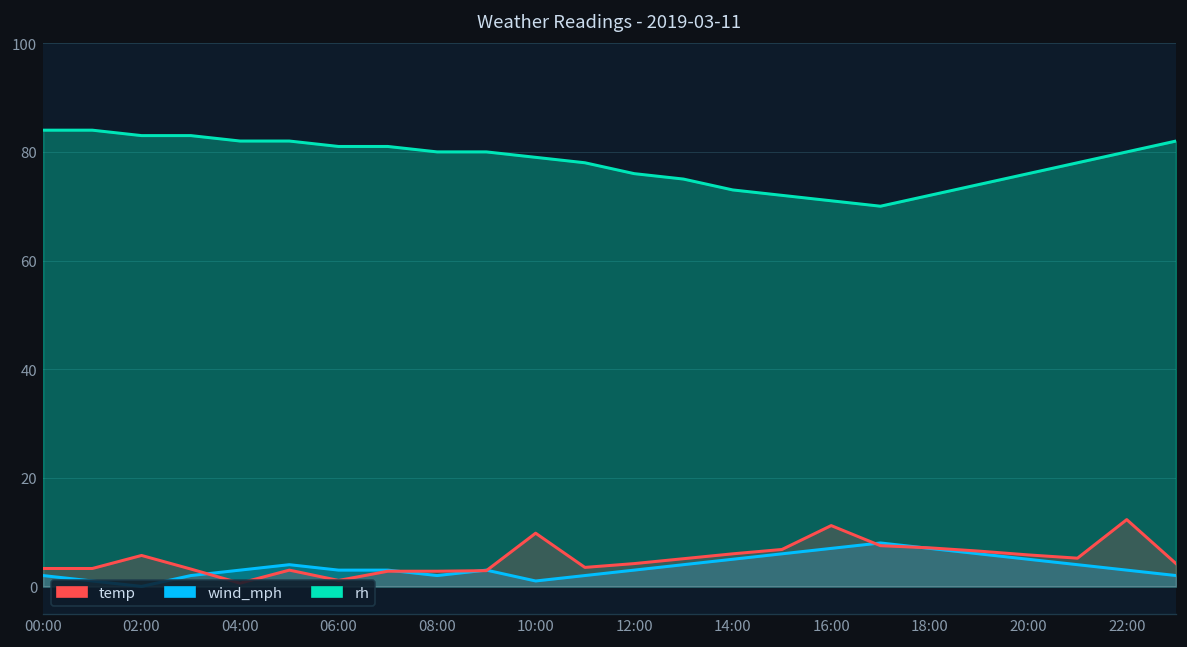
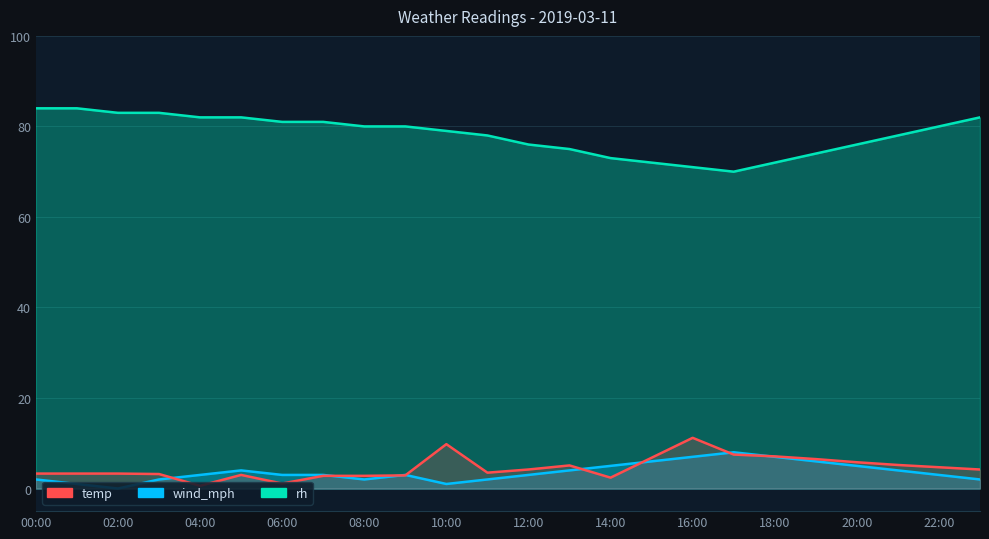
  {
    "temp": {
      "00:00": 3,
-     "02:00": 6,
+     "02:00": 3,
      "08:00": 3,
      "10:00": 10,
      "12:00": 4,
-     "14:00": 6,
+     "14:00": 2,
      "16:00": 11,
      "20:00": 6,
-     "22:00": 12
+     "22:00": 5
    }
  }
